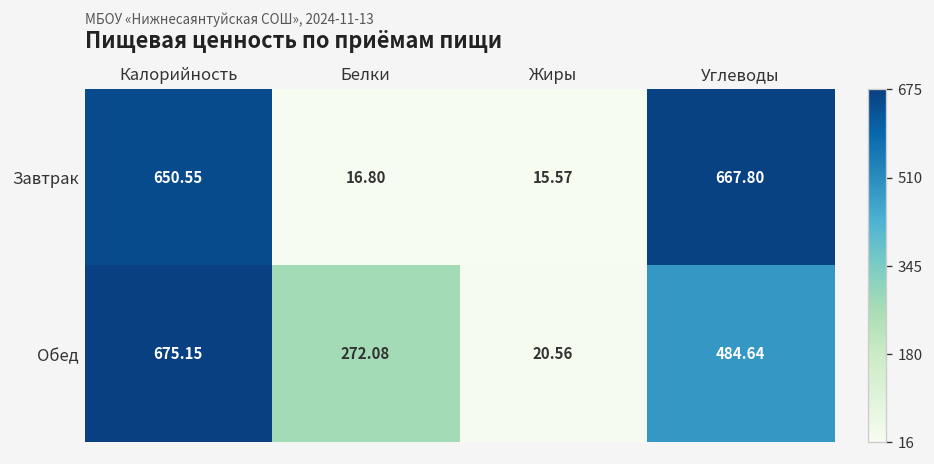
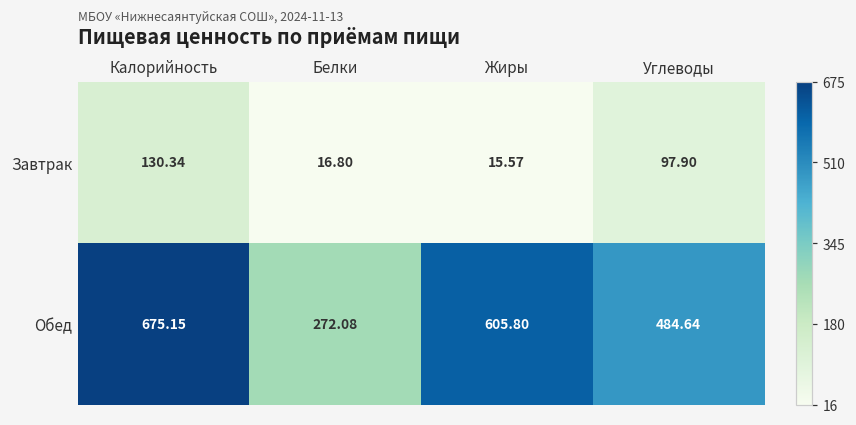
  {
    "Завтрак": {
-     "Калорийность": 650.55,
+     "Калорийность": 130.34,
      "Белки": 16.80,
      "Жиры": 15.57,
-     "Углеводы": 667.80
+     "Углеводы": 97.90
    },
    "Обед": {
      "Калорийность": 675.15,
      "Белки": 272.08,
-     "Жиры": 20.56,
+     "Жиры": 605.80,
      "Углеводы": 484.64
    }
  }
